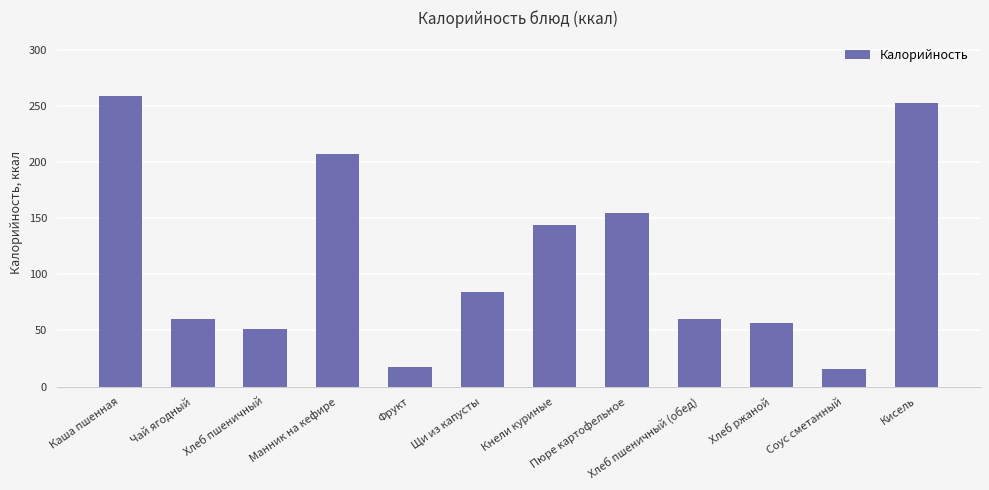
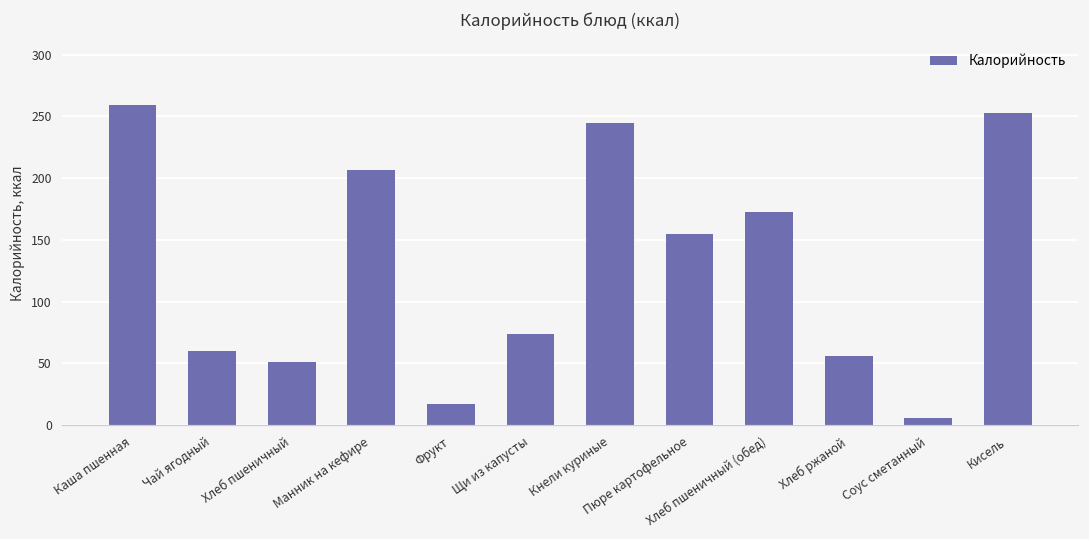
  {
    "Каша пшенная": 259,
    "Чай ягодный": 60,
    "Хлеб пшеничный": 51,
    "Манник на кефире": 207,
    "Фрукт": 17,
-   "Щи из капусты": 84,
-   "Кнели куриные": 144,
+   "Щи из капусты": 74,
+   "Кнели куриные": 245,
    "Пюре картофельное": 155,
-   "Хлеб пшеничный (обед)": 61,
+   "Хлеб пшеничный (обед)": 173,
    "Хлеб ржаной": 56,
-   "Соус сметанный": 16,
+   "Соус сметанный": 6,
    "Кисель": 253
  }
